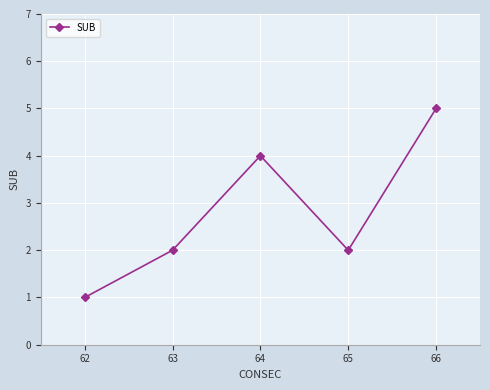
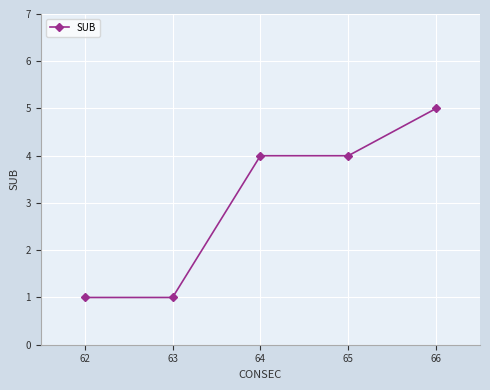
  {
    "62": 1,
-   "63": 2,
+   "63": 1,
    "64": 4,
-   "65": 2,
+   "65": 4,
    "66": 5
  }
